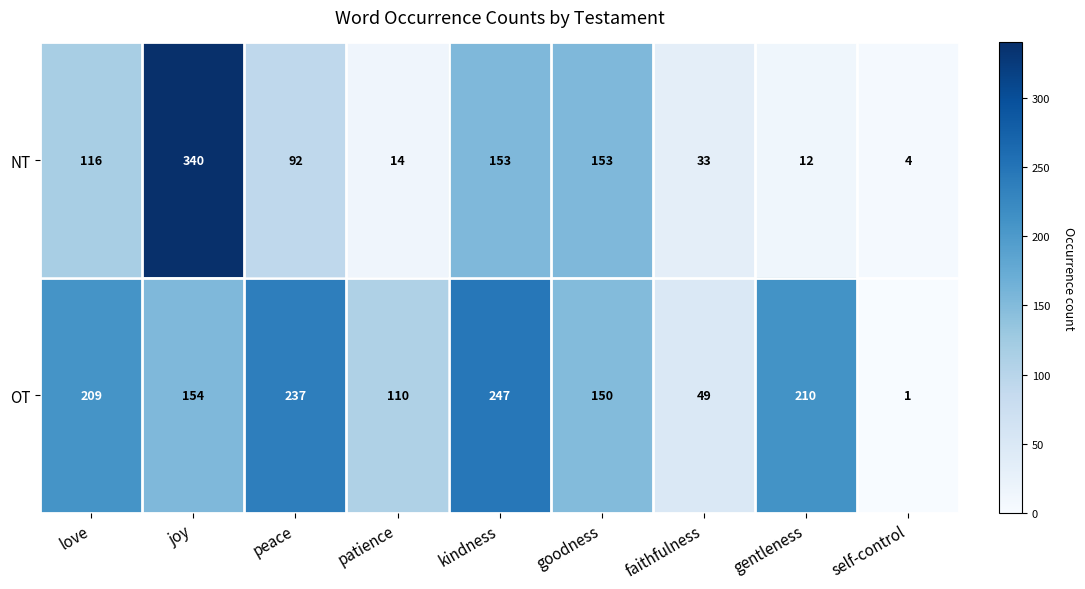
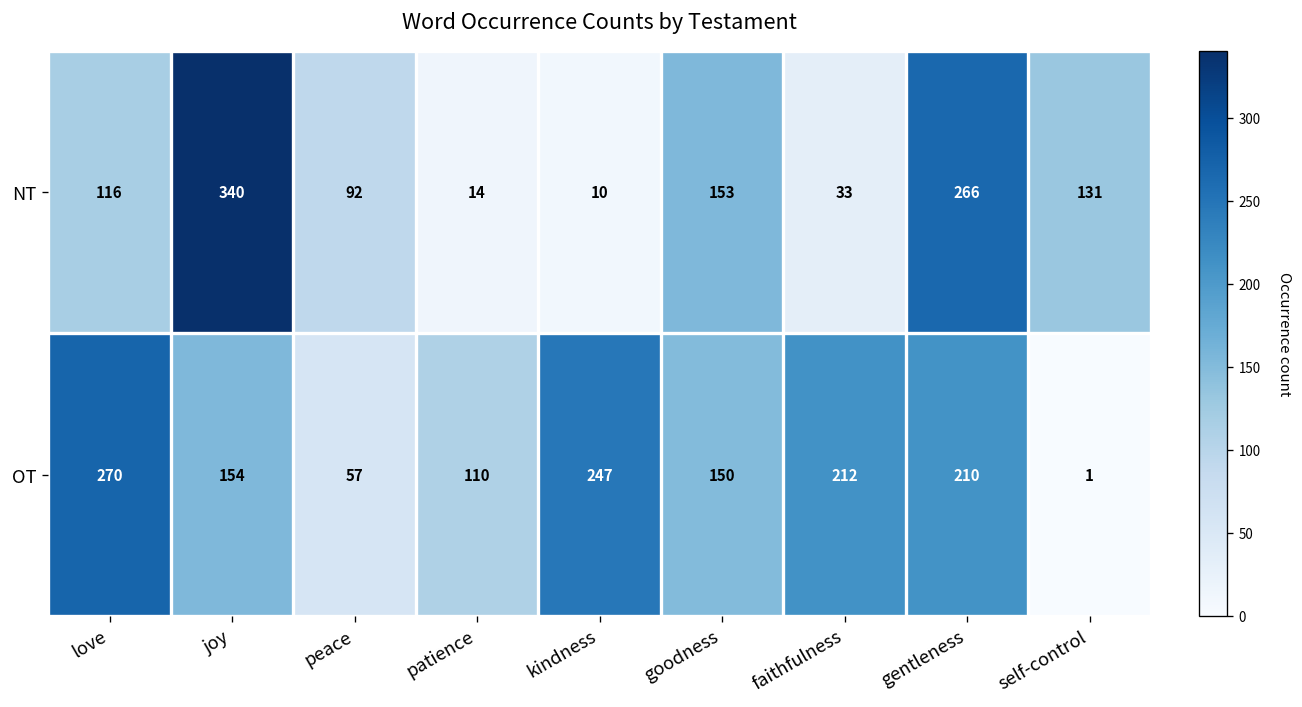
  {
    "NT": {
      "love": 116,
      "joy": 340,
      "peace": 92,
      "patience": 14,
-     "kindness": 153,
+     "kindness": 10,
      "goodness": 153,
      "faithfulness": 33,
-     "gentleness": 12,
-     "self-control": 4
+     "gentleness": 266,
+     "self-control": 131
    },
    "OT": {
-     "love": 209,
+     "love": 270,
      "joy": 154,
-     "peace": 237,
+     "peace": 57,
      "patience": 110,
      "kindness": 247,
      "goodness": 150,
-     "faithfulness": 49,
+     "faithfulness": 212,
      "gentleness": 210,
      "self-control": 1
    }
  }
